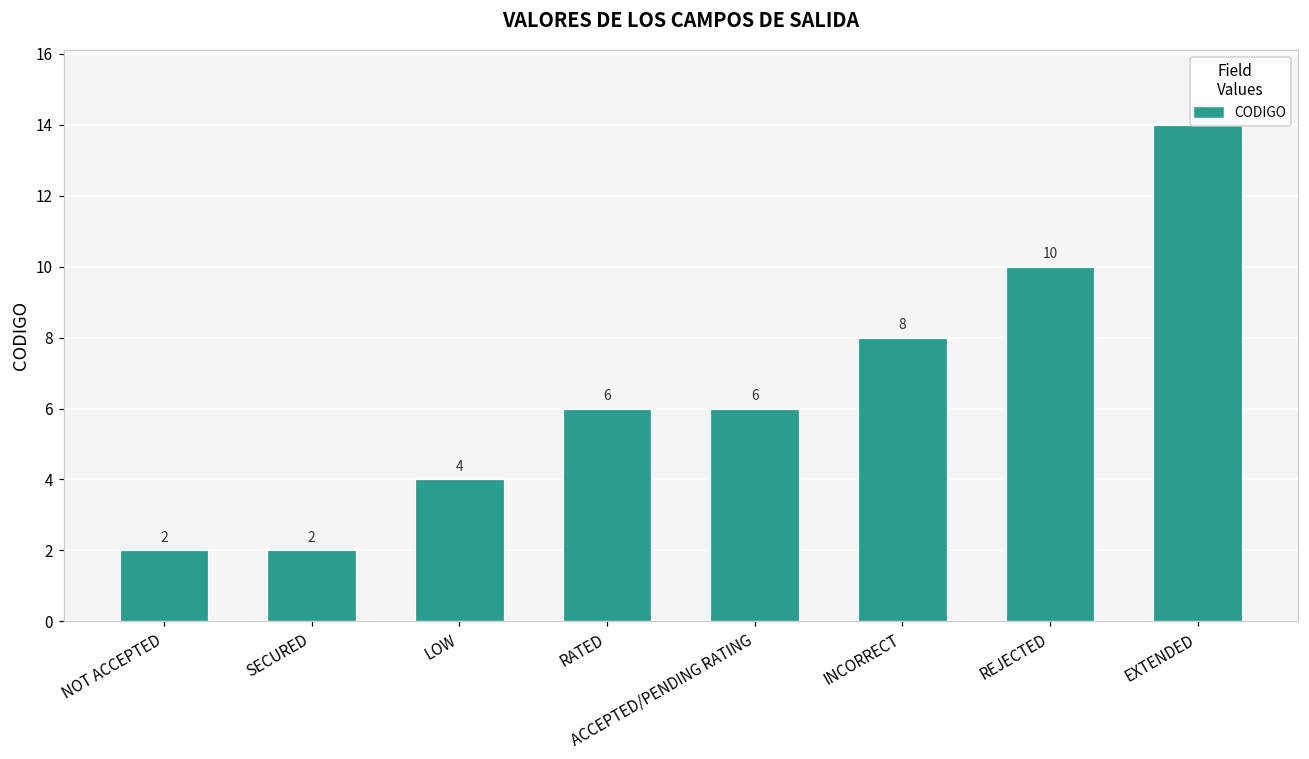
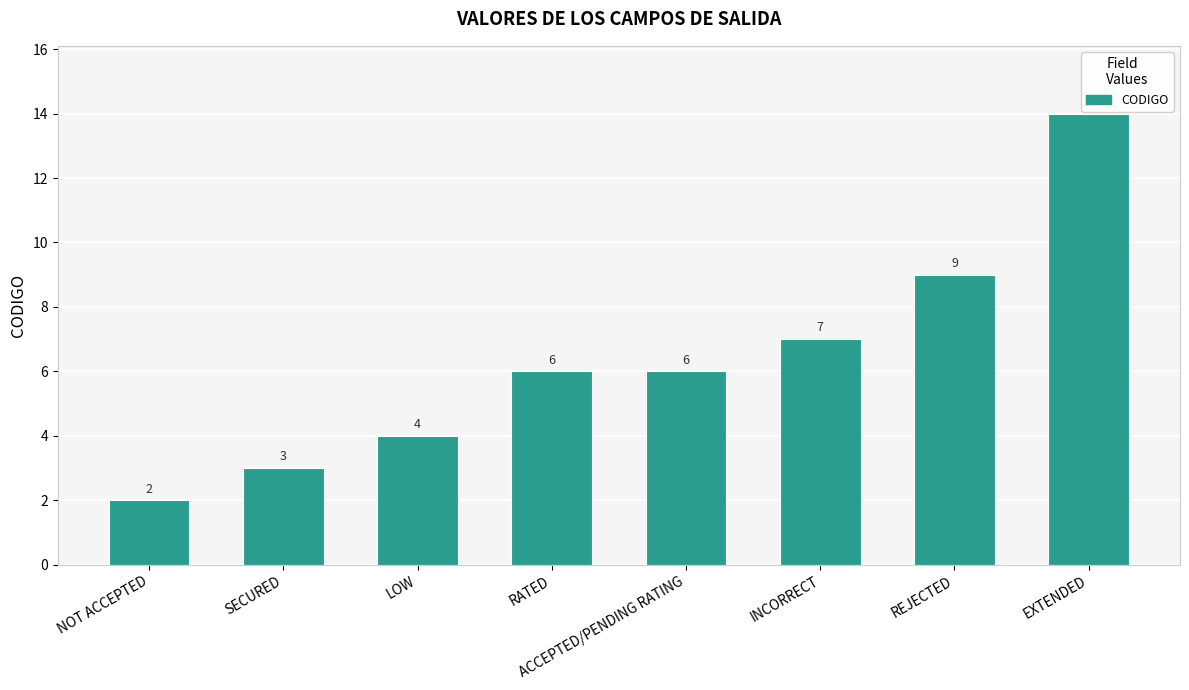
  {
    "NOT ACCEPTED": 2,
-   "SECURED": 2,
+   "SECURED": 3,
    "LOW": 4,
    "RATED": 6,
    "ACCEPTED/PENDING RATING": 6,
-   "INCORRECT": 8,
-   "REJECTED": 10
+   "INCORRECT": 7,
+   "REJECTED": 9
  }
